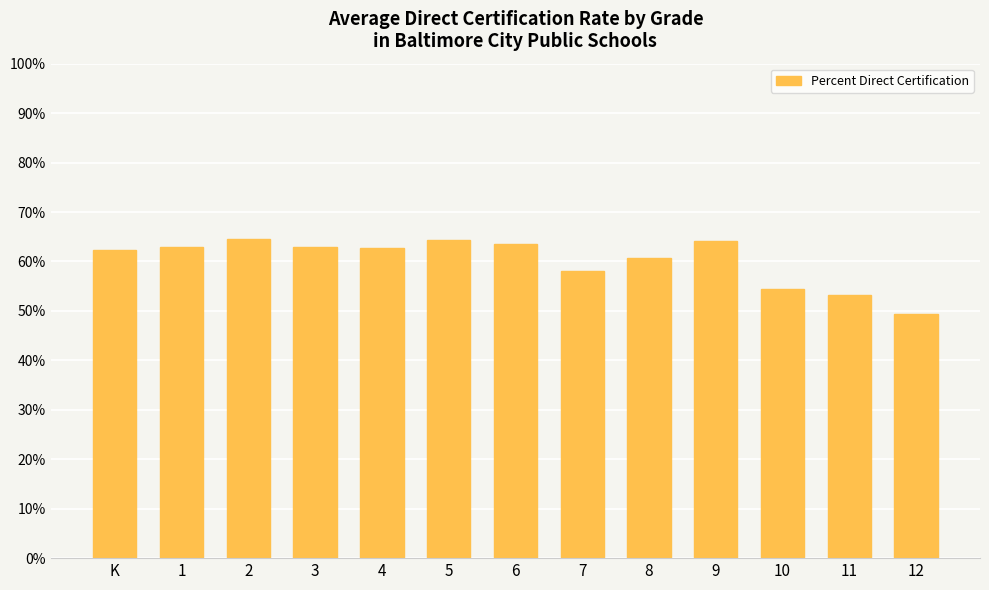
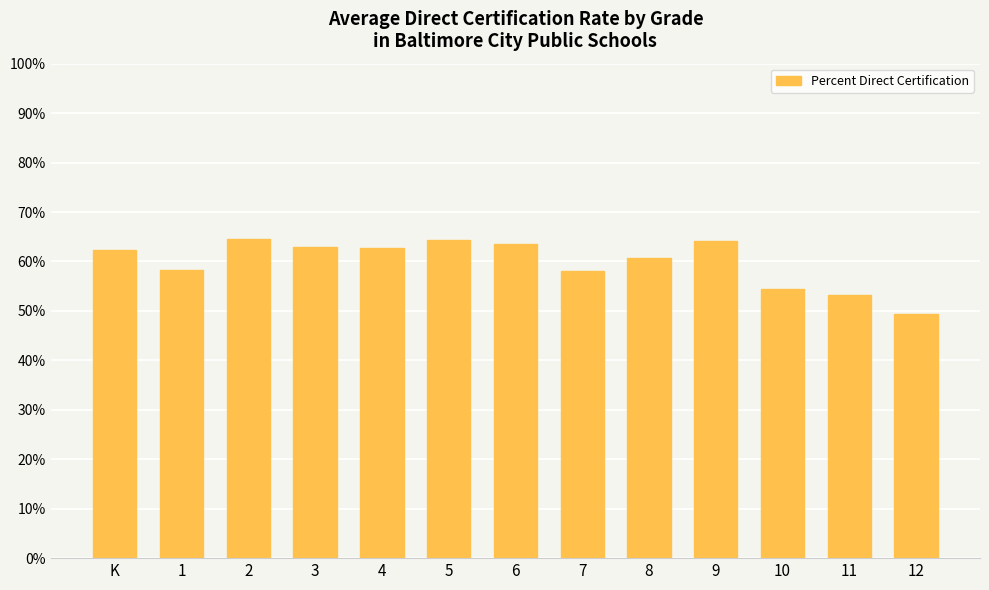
  {
    "K": "62%",
-   "1": "63%",
+   "1": "58%",
    "2": "65%",
    "3": "63%",
    "4": "63%",
    "5": "64%",
    "6": "64%",
    "7": "58%",
    "8": "61%",
    "9": "64%",
    "10": "55%",
    "11": "53%",
    "12": "49%"
  }
